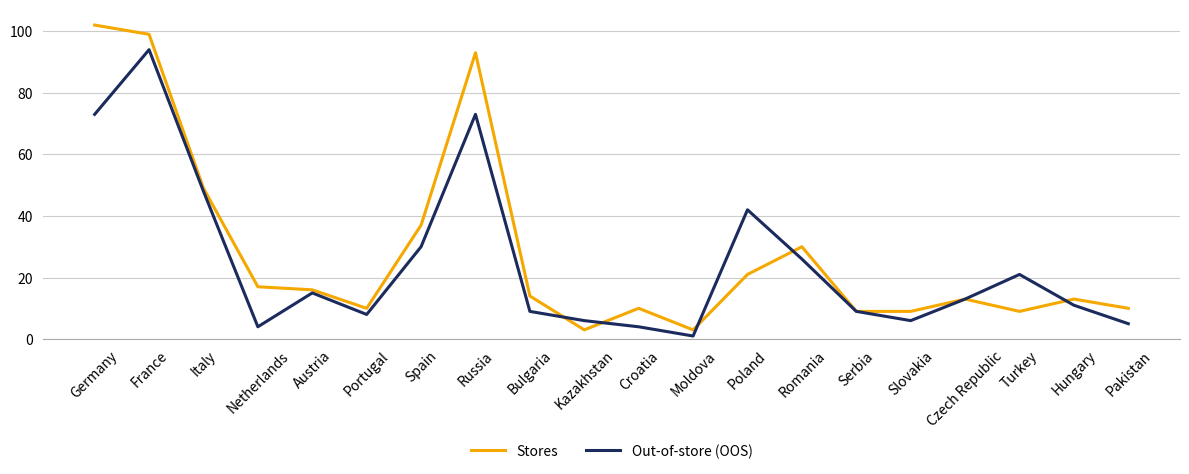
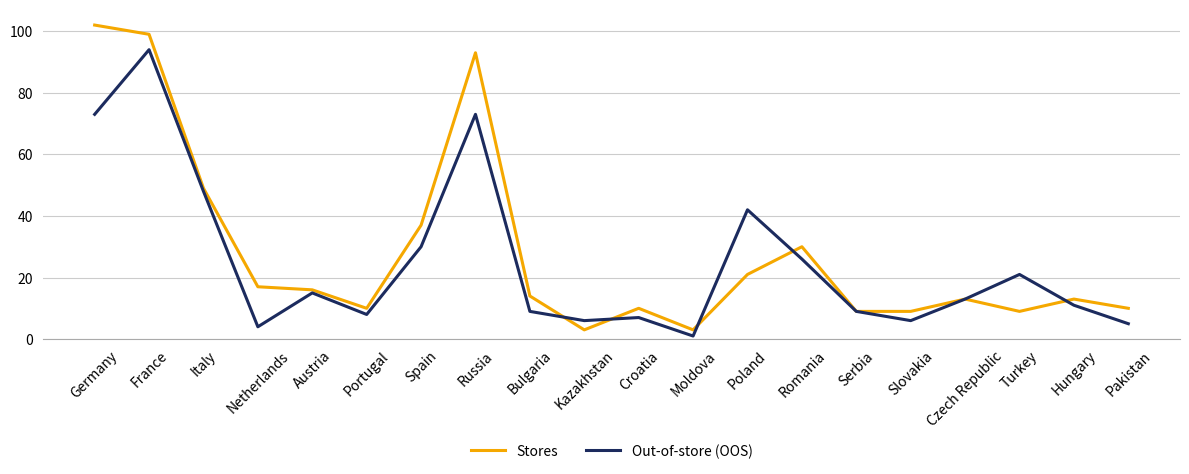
  {
    "Stores": {
      "Germany": 102,
      "France": 99,
      "Italy": 49,
      "Netherlands": 17,
      "Austria": 16,
      "Portugal": 10,
      "Spain": 37,
      "Russia": 93,
      "Bulgaria": 14,
      "Kazakhstan": 3,
      "Croatia": 10,
      "Moldova": 3,
      "Poland": 21,
      "Romania": 30,
      "Slovakia": 9,
      "Turkey": 9,
      "Hungary": 13,
      "Pakistan": 10
    },
    "Out-of-store (OOS)": {
      "Germany": 73,
      "France": 94,
      "Italy": 48,
      "Netherlands": 4,
      "Austria": 15,
      "Portugal": 8,
      "Spain": 30,
      "Russia": 73,
      "Bulgaria": 9,
      "Kazakhstan": 6,
-     "Croatia": 4,
+     "Croatia": 7,
      "Moldova": 1,
      "Poland": 42,
      "Romania": 26,
      "Slovakia": 6,
      "Turkey": 21,
      "Hungary": 11,
      "Pakistan": 5
    }
  }
